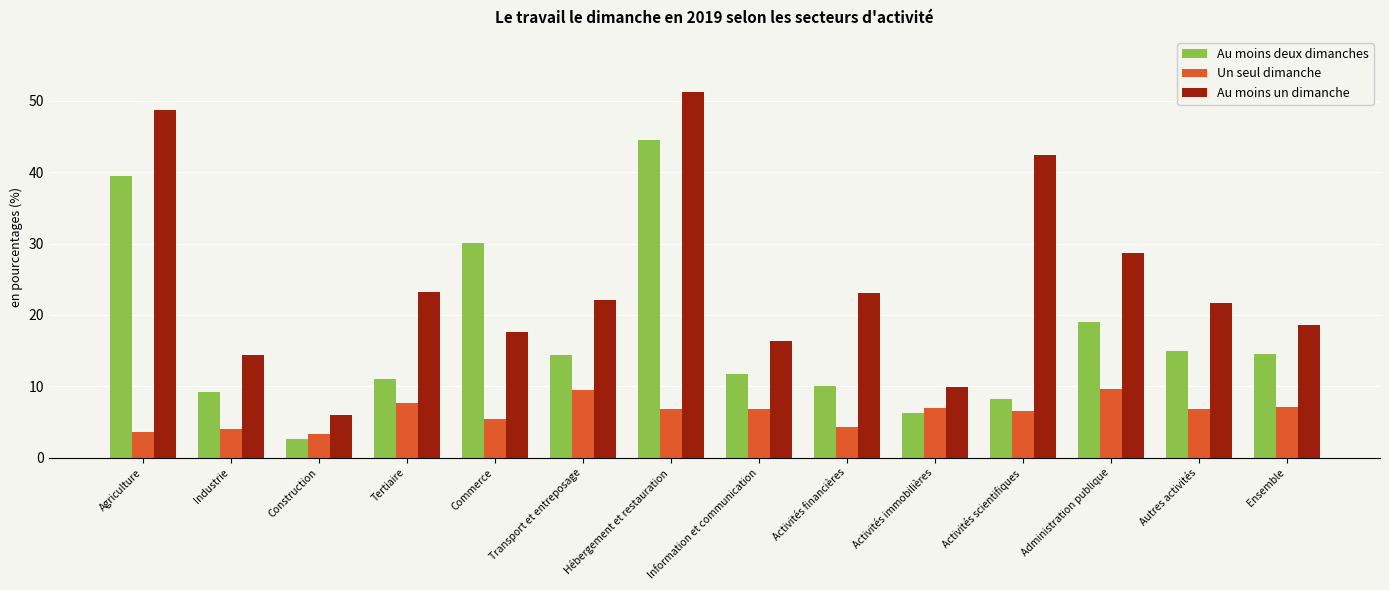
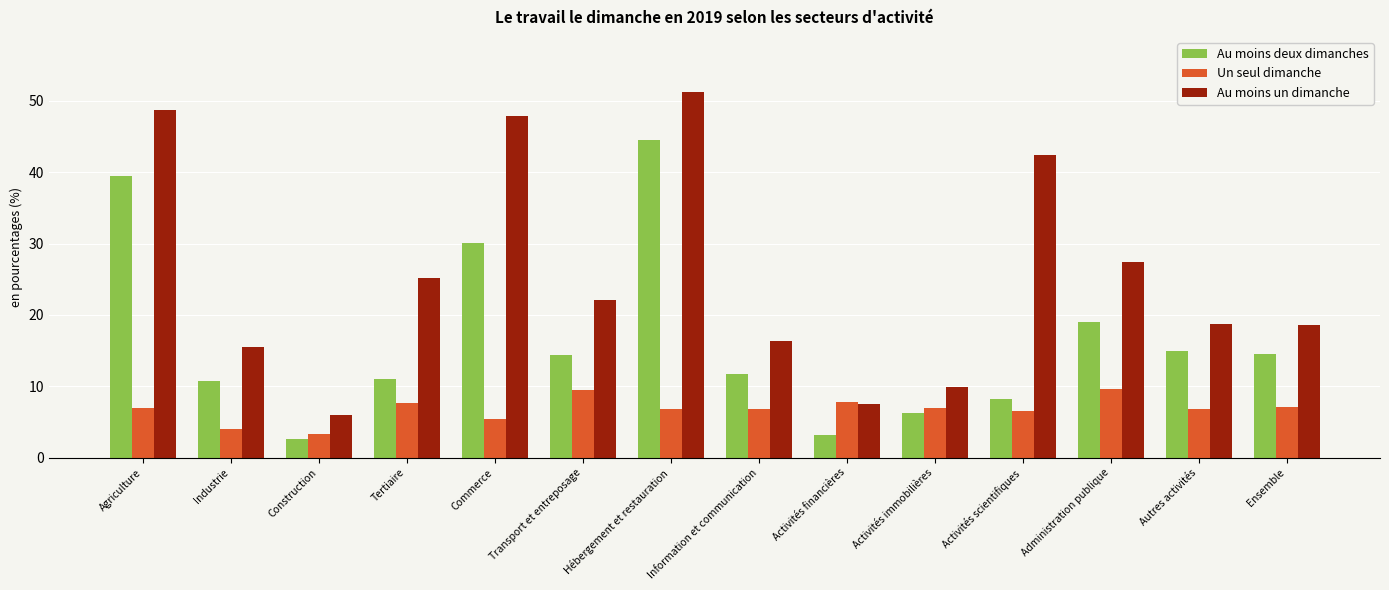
  {
    "Au moins deux dimanches": {
      "Agriculture": 39,
-     "Industrie": 9,
+     "Industrie": 11,
      "Construction": 3,
      "Tertiaire": 11,
      "Commerce": 30,
      "Transport et entreposage": 14,
      "Hébergement et restauration": 45,
      "Information et communication": 12,
-     "Activités financières": 10,
+     "Activités financières": 3,
      "Activités immobilières": 6,
      "Activités scientifiques": 8,
      "Administration publique": 19,
      "Autres activités": 15,
      "Ensemble": 15
    },
    "Un seul dimanche": {
-     "Agriculture": 4,
+     "Agriculture": 7,
      "Industrie": 4,
      "Construction": 3,
      "Tertiaire": 8,
      "Commerce": 5,
      "Transport et entreposage": 10,
      "Hébergement et restauration": 7,
      "Information et communication": 7,
-     "Activités financières": 4,
+     "Activités financières": 8,
      "Activités immobilières": 7,
      "Activités scientifiques": 7,
      "Administration publique": 10,
      "Autres activités": 7,
      "Ensemble": 7
    },
    "Au moins un dimanche": {
      "Agriculture": 49,
-     "Industrie": 14,
+     "Industrie": 16,
      "Construction": 6,
-     "Tertiaire": 23,
-     "Commerce": 18,
+     "Tertiaire": 25,
+     "Commerce": 48,
      "Transport et entreposage": 22,
      "Hébergement et restauration": 51,
      "Information et communication": 16,
-     "Activités financières": 23,
+     "Activités financières": 8,
      "Activités immobilières": 10,
      "Activités scientifiques": 42,
-     "Administration publique": 29,
-     "Autres activités": 22,
+     "Administration publique": 27,
+     "Autres activités": 19,
      "Ensemble": 19
    }
  }
